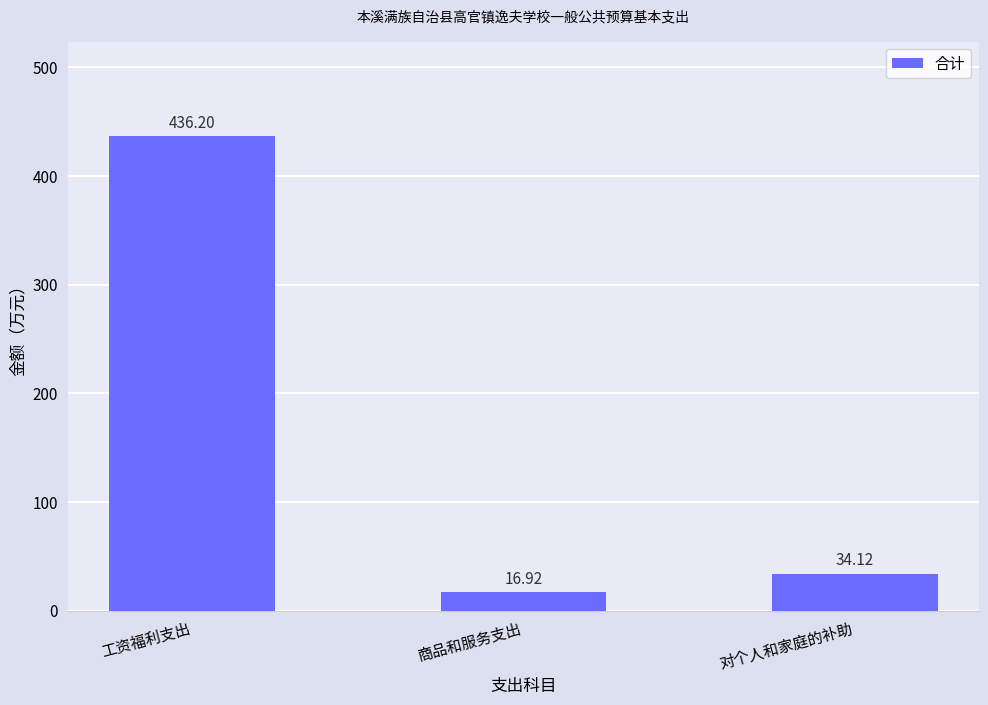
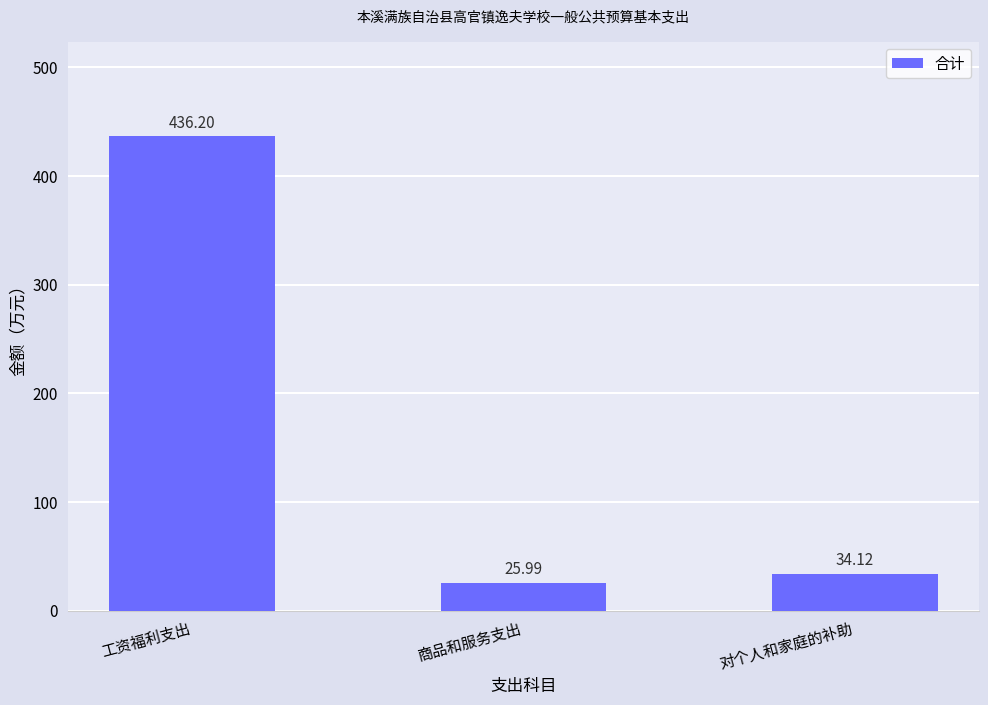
  {
    "工资福利支出": 436.20,
-   "商品和服务支出": 16.92,
+   "商品和服务支出": 25.99,
    "对个人和家庭的补助": 34.12
  }
